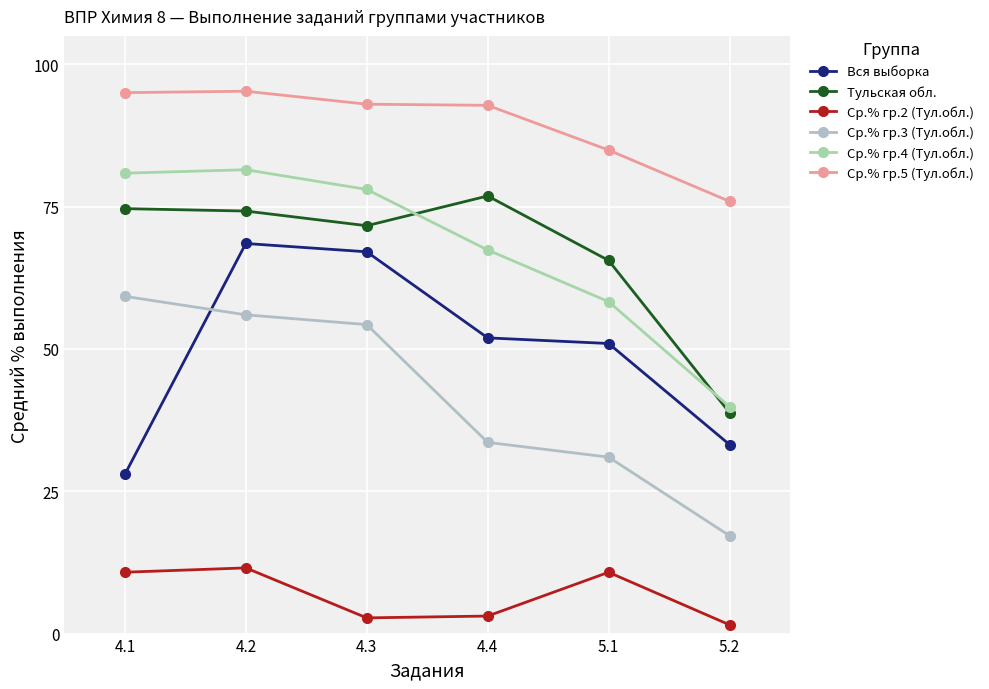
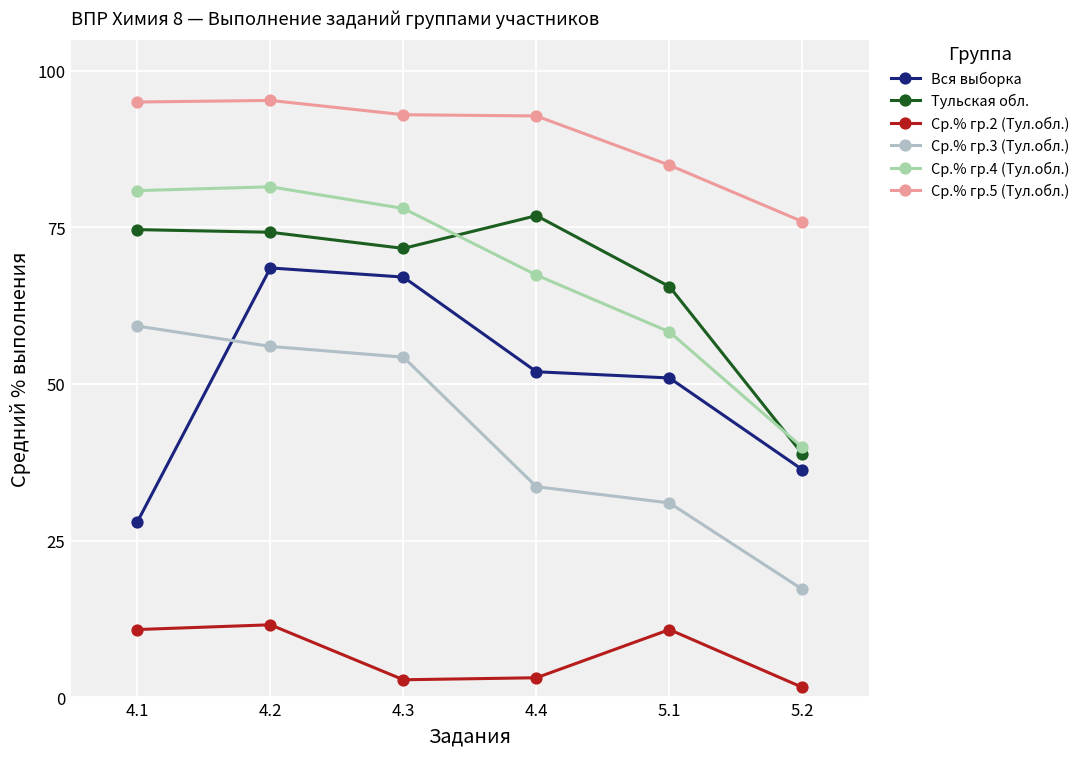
  {
    "Вся выборка": {
      "4.1": 28,
      "4.2": 69,
      "4.3": 67,
      "4.4": 52,
      "5.1": 51,
-     "5.2": 33
+     "5.2": 36
    },
    "Тульская обл.": {
      "4.1": 75,
      "4.2": 74,
      "4.3": 72,
      "4.4": 77,
      "5.1": 66,
      "5.2": 39
    },
    "Ср.% гр.2 (Тул.обл.)": {
      "4.1": 11,
      "4.2": 12,
      "4.3": 3,
      "4.4": 3,
      "5.1": 11,
      "5.2": 2
    },
    "Ср.% гр.5 (Тул.обл.)": {
      "4.1": 95,
      "4.2": 95,
      "4.3": 93,
      "4.4": 93,
      "5.1": 85,
      "5.2": 76
    }
  }
